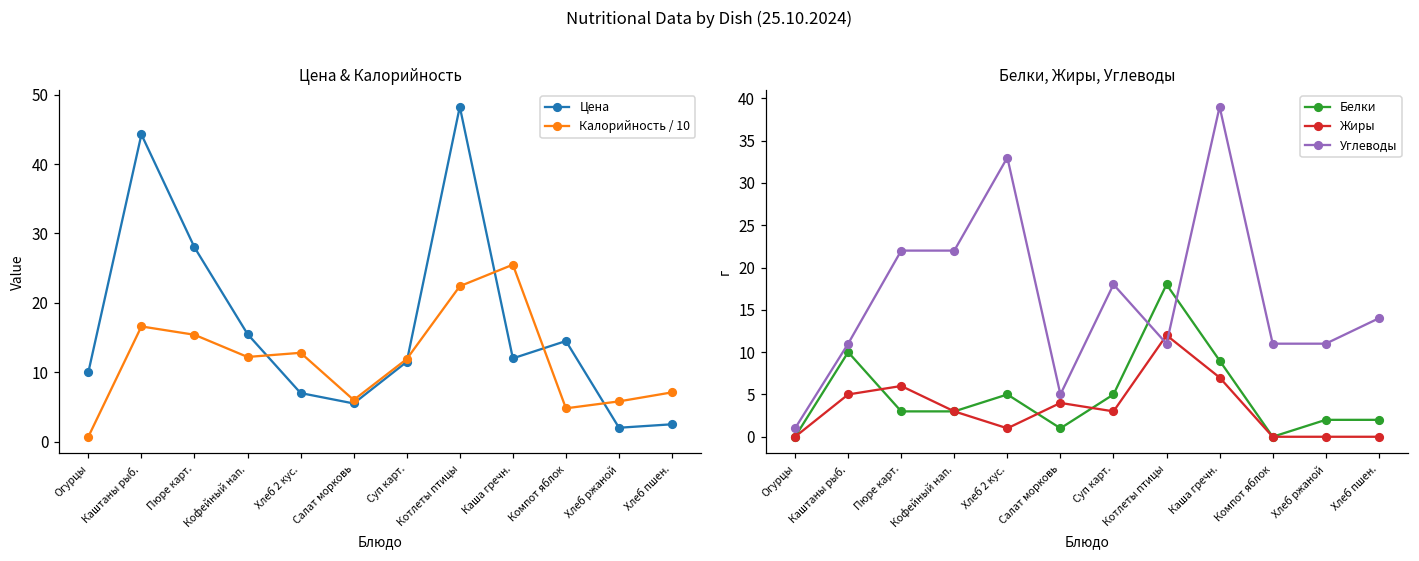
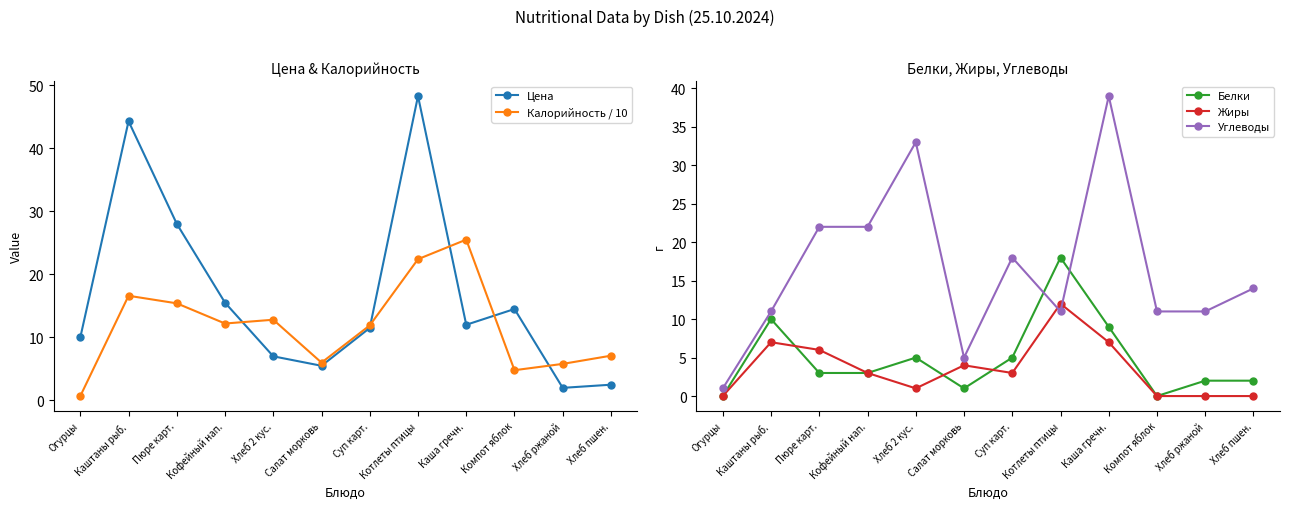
  {
    "Цена & Калорийность": {
      "Цена": {
        "Огурцы": 10,
        "Каштаны рыб.": 44,
        "Пюре карт.": 28,
        "Кофейный нап.": 16,
        "Хлеб 2 кус.": 7,
        "Салат морковь": 6,
        "Котлеты птицы": 48,
        "Каша гречн.": 12,
        "Компот яблок": 15,
        "Хлеб ржаной": 2,
        "Хлеб пшен.": 3
      },
      "Калорийность / 10": {
        "Огурцы": 1,
        "Каштаны рыб.": 17,
        "Пюре карт.": 15,
        "Кофейный нап.": 12,
        "Хлеб 2 кус.": 13,
        "Салат морковь": 6,
        "Котлеты птицы": 22,
        "Каша гречн.": 26,
        "Компот яблок": 5,
        "Хлеб ржаной": 6,
        "Хлеб пшен.": 7
      }
    },
    "Белки, Жиры, Углеводы": {
      "Белки": {
        "Каштаны рыб.": 10,
        "Пюре карт.": 3,
        "Хлеб 2 кус.": 5,
        "Салат морковь": 1,
        "Суп карт.": 5,
        "Котлеты птицы": 18,
        "Каша гречн.": 9,
        "Хлеб ржаной": 2,
        "Хлеб пшен.": 2
      },
      "Жиры": {
-       "Каштаны рыб.": 5,
+       "Каштаны рыб.": 7,
        "Пюре карт.": 6,
        "Хлеб 2 кус.": 1,
        "Салат морковь": 4,
        "Суп карт.": 3,
        "Котлеты птицы": 12,
        "Каша гречн.": 7,
        "Хлеб ржаной": 0,
        "Хлеб пшен.": 0
      },
      "Углеводы": {
        "Огурцы": 1,
        "Каштаны рыб.": 11,
        "Пюре карт.": 22,
        "Кофейный нап.": 22,
        "Хлеб 2 кус.": 33,
        "Салат морковь": 5,
        "Суп карт.": 18,
        "Котлеты птицы": 11,
        "Каша гречн.": 39,
        "Компот яблок": 11,
        "Хлеб ржаной": 11,
        "Хлеб пшен.": 14
      }
    }
  }
